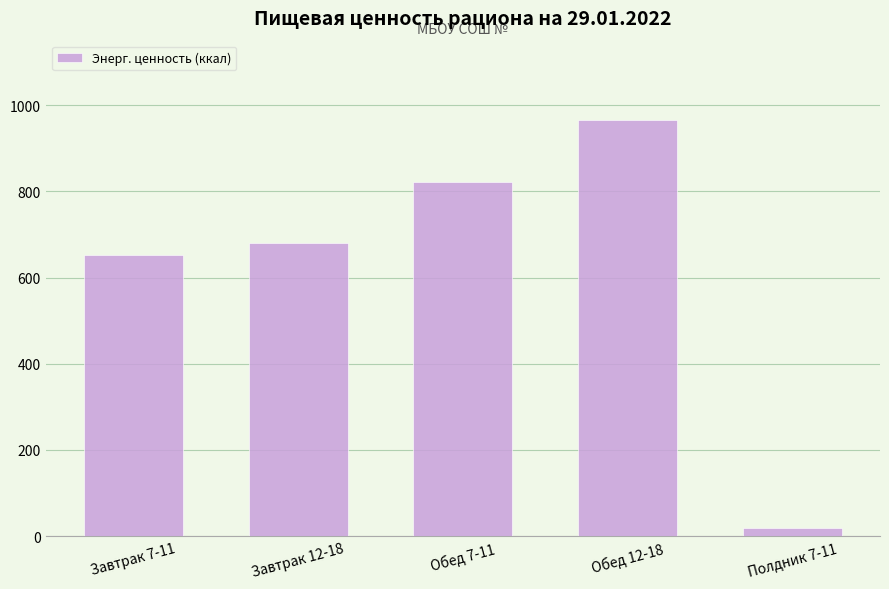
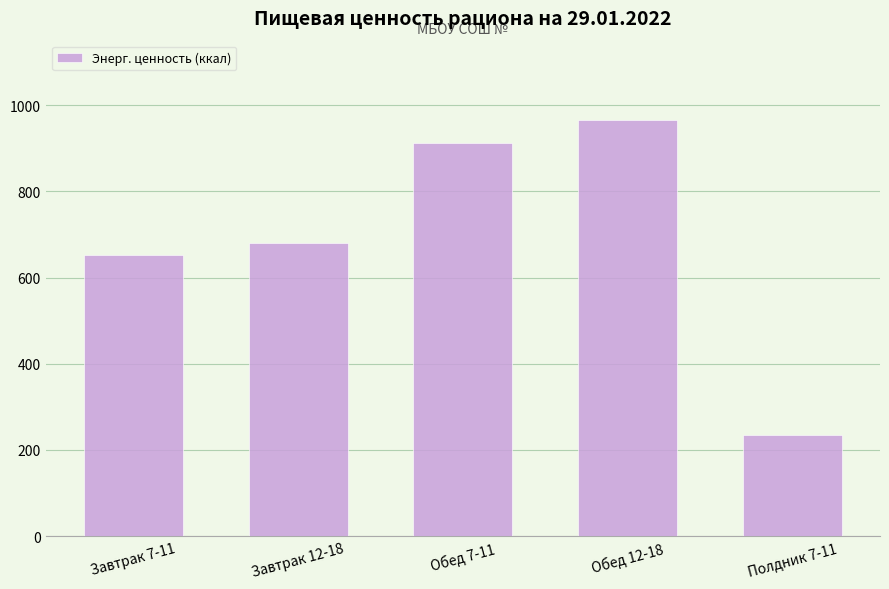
  {
    "Завтрак 7-11": 650,
    "Завтрак 12-18": 680,
-   "Обед 7-11": 820,
+   "Обед 7-11": 910,
    "Обед 12-18": 970,
-   "Полдник 7-11": 20
+   "Полдник 7-11": 240
  }
